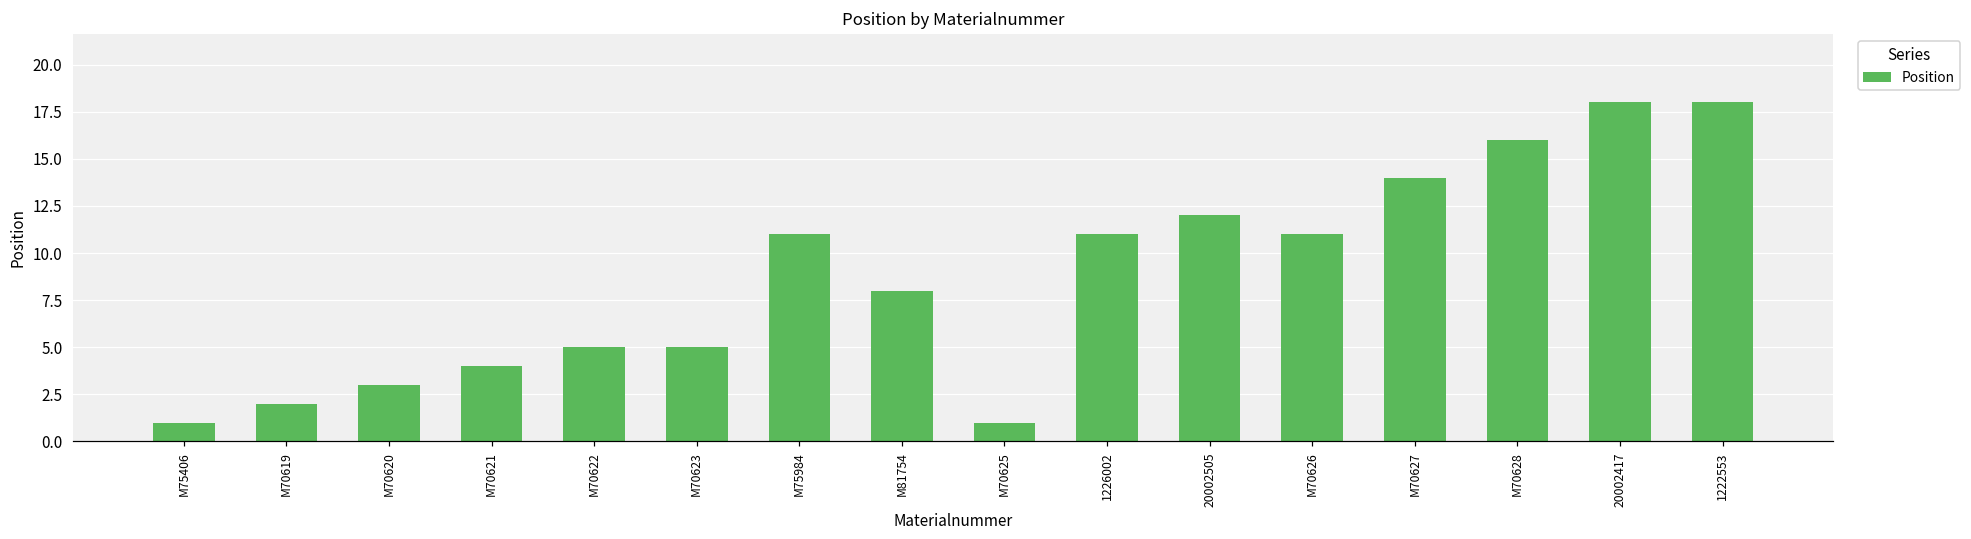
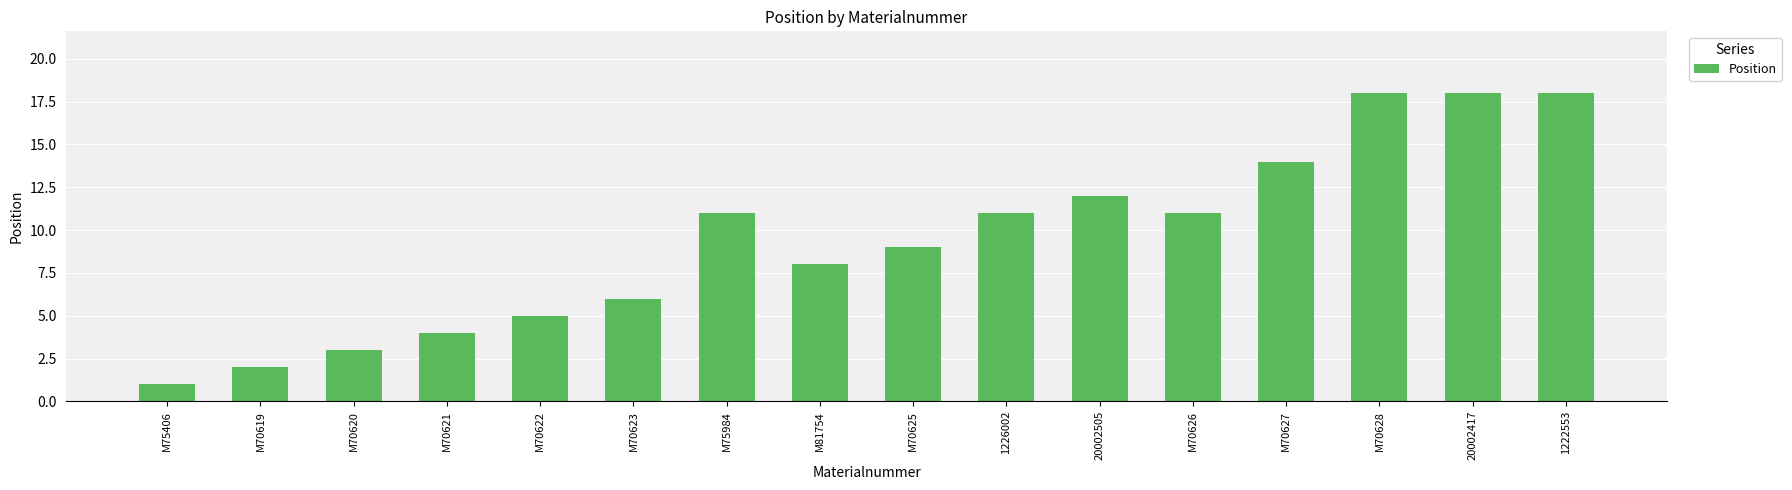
  {
    "M75406": 1,
    "M70619": 2,
    "M70620": 3,
    "M70621": 4,
    "M70622": 5,
-   "M70623": 5,
+   "M70623": 6,
    "M75984": 11,
    "M81754": 8,
-   "M70625": 1,
+   "M70625": 9,
    "1226002": 11,
    "20002505": 12,
    "M70626": 11,
    "M70627": 14,
-   "M70628": 16,
+   "M70628": 18,
    "20002417": 18,
    "1222553": 18
  }
